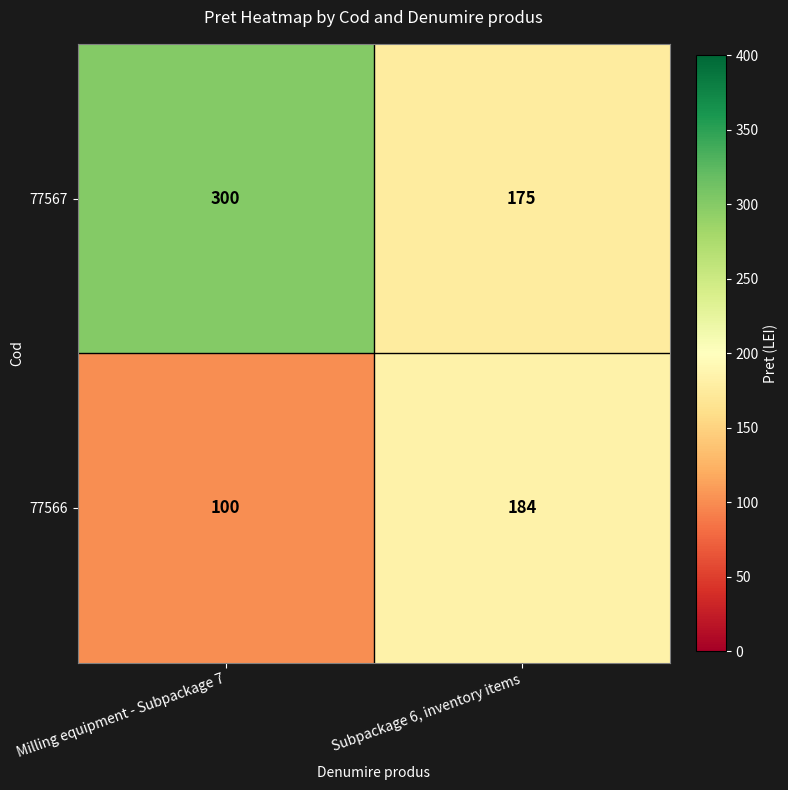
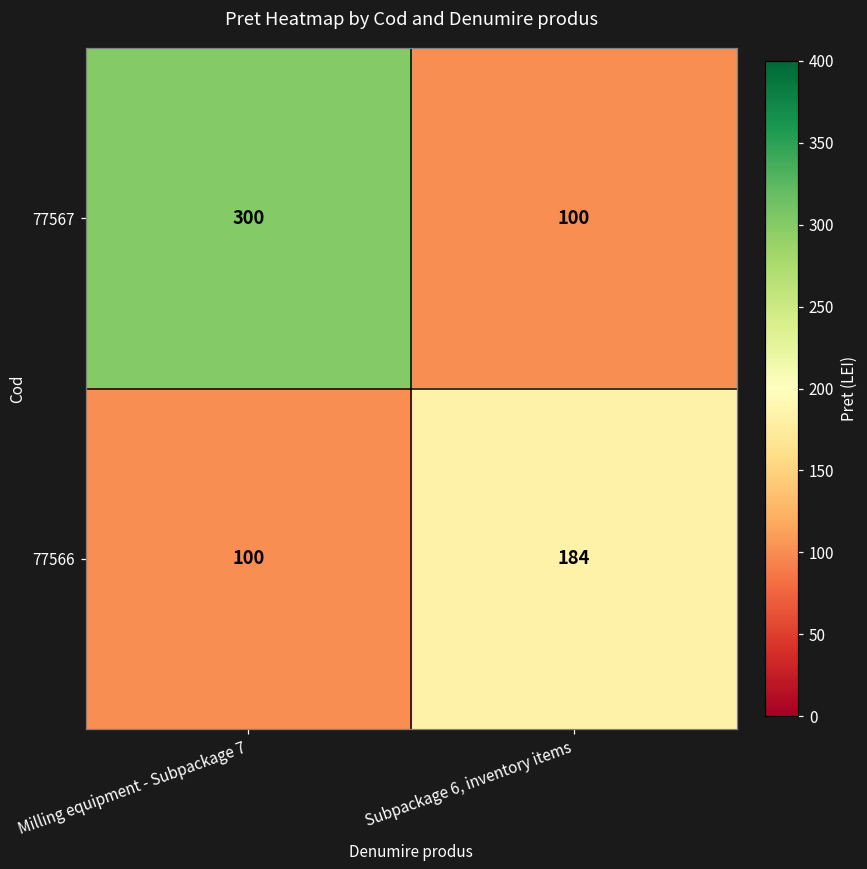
  {
    "77567": {
      "Milling equipment - Subpackage 7": 300,
-     "Subpackage 6, inventory items": 175
+     "Subpackage 6, inventory items": 100
    },
    "77566": {
      "Milling equipment - Subpackage 7": 100,
      "Subpackage 6, inventory items": 184
    }
  }
